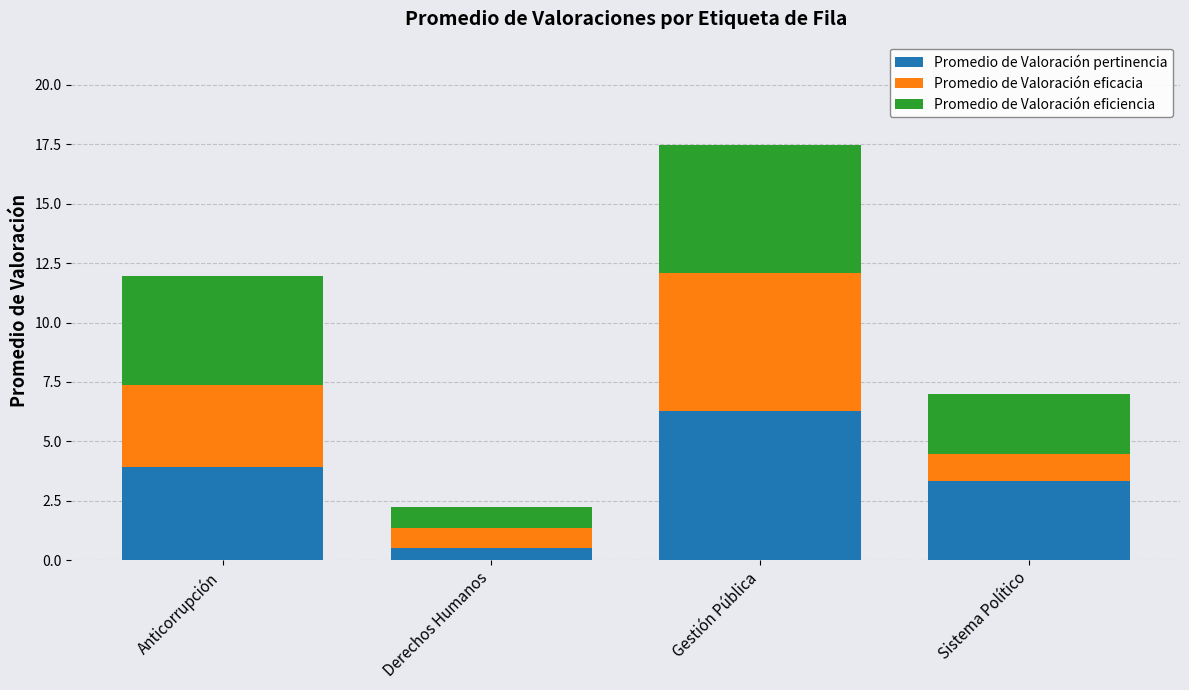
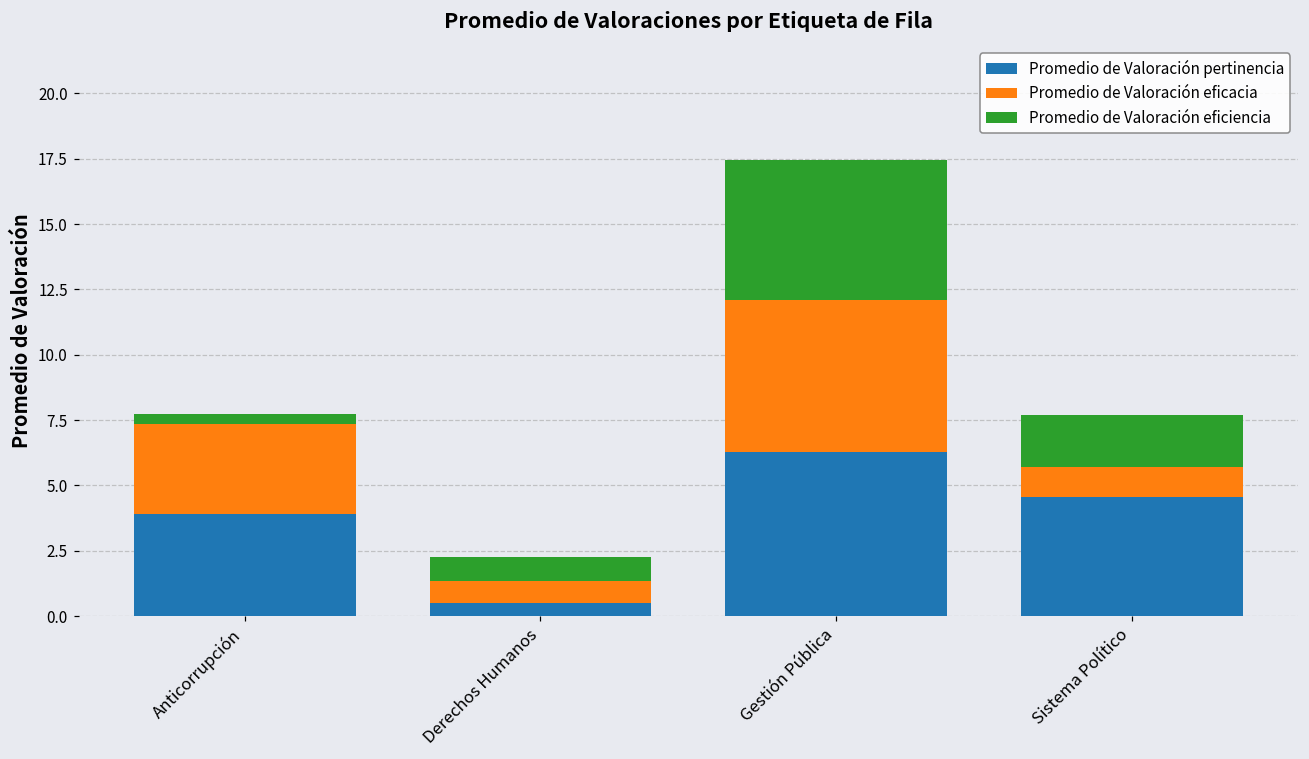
  {
    "Promedio de Valoración pertinencia": {
      "Anticorrupción": 3.9,
      "Derechos Humanos": 0.5,
      "Gestión Pública": 6.3,
-     "Sistema Político": 3.3
+     "Sistema Político": 4.5
    },
    "Promedio de Valoración eficacia": {
      "Anticorrupción": 3.4,
      "Derechos Humanos": 0.8,
      "Gestión Pública": 5.8,
      "Sistema Político": 1.1
    },
    "Promedio de Valoración eficiencia": {
-     "Anticorrupción": 4.6,
+     "Anticorrupción": 0.4,
      "Derechos Humanos": 0.9,
      "Gestión Pública": 5.4,
-     "Sistema Político": 2.5
+     "Sistema Político": 2.0
    }
  }
